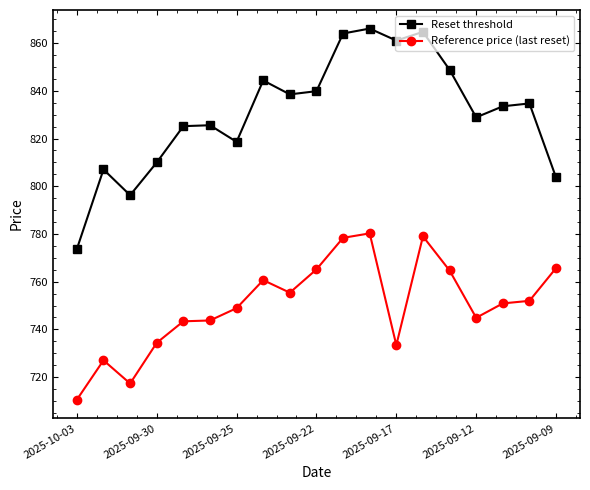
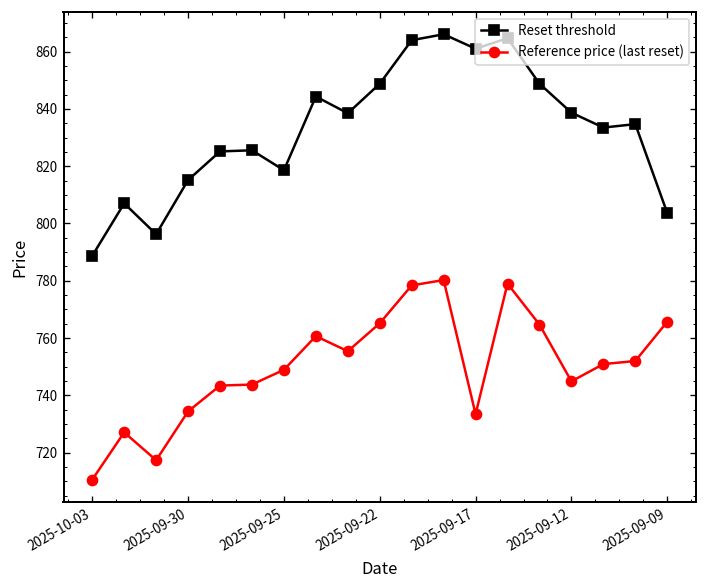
  {
    "Reset threshold": {
-     "2025-10-03": 774,
-     "2025-09-30": 810,
+     "2025-10-03": 789,
+     "2025-09-30": 815,
      "2025-09-25": 819,
-     "2025-09-22": 840,
-     "2025-09-12": 829,
+     "2025-09-22": 849,
+     "2025-09-12": 839,
      "2025-09-09": 804
    },
    "Reference price (last reset)": {
      "2025-10-03": 711,
      "2025-09-30": 734,
      "2025-09-25": 749,
      "2025-09-22": 765,
      "2025-09-17": 733,
      "2025-09-12": 745,
      "2025-09-09": 766
    }
  }
